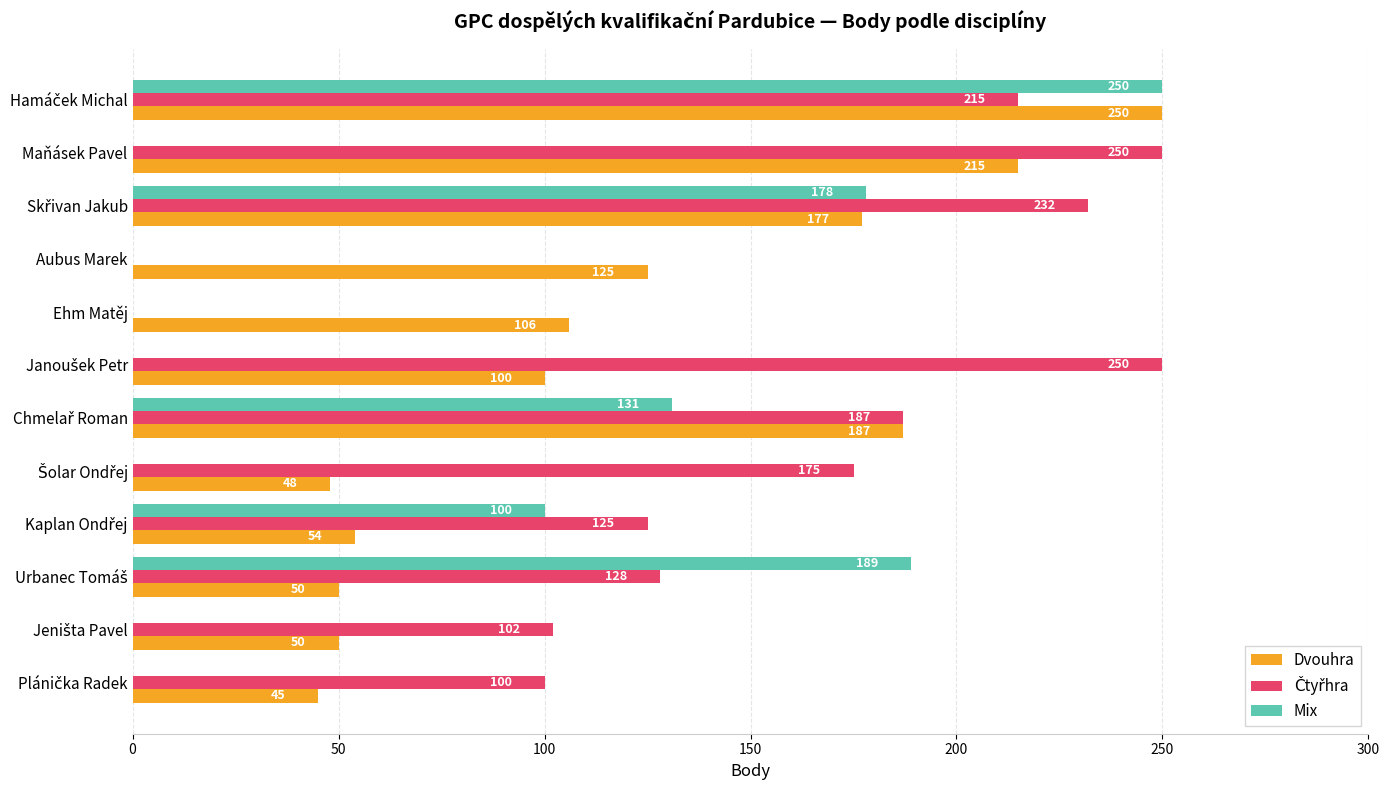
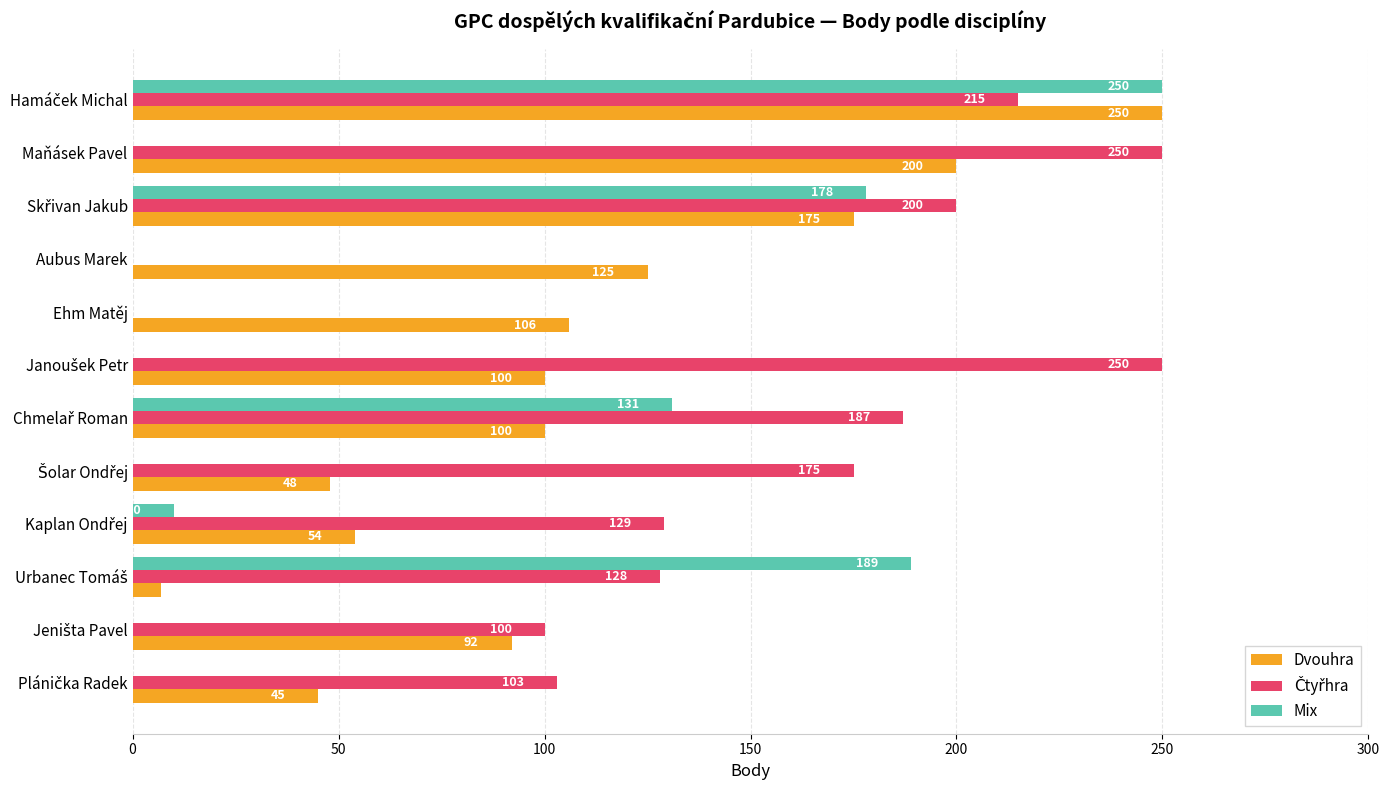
  {
    "Dvouhra": {
      "Hamáček Michal": 250,
-     "Maňásek Pavel": 215,
-     "Skřivan Jakub": 177,
+     "Maňásek Pavel": 200,
+     "Skřivan Jakub": 175,
      "Aubus Marek": 125,
      "Ehm Matěj": 106,
      "Janoušek Petr": 100,
-     "Chmelař Roman": 187,
+     "Chmelař Roman": 100,
      "Šolar Ondřej": 48,
      "Kaplan Ondřej": 54,
-     "Urbanec Tomáš": 50,
-     "Jeništa Pavel": 50,
+     "Urbanec Tomáš": 7,
+     "Jeništa Pavel": 92,
      "Plánička Radek": 45
    },
    "Čtyřhra": {
      "Hamáček Michal": 215,
      "Maňásek Pavel": 250,
-     "Skřivan Jakub": 232,
+     "Skřivan Jakub": 200,
      "Janoušek Petr": 250,
      "Chmelař Roman": 187,
      "Šolar Ondřej": 175,
-     "Kaplan Ondřej": 125,
+     "Kaplan Ondřej": 129,
      "Urbanec Tomáš": 128,
-     "Jeništa Pavel": 102,
-     "Plánička Radek": 100
+     "Jeništa Pavel": 100,
+     "Plánička Radek": 103
    },
    "Mix": {
      "Maňásek Pavel": 0,
      "Aubus Marek": 0,
      "Ehm Matěj": 0,
      "Janoušek Petr": 0,
      "Šolar Ondřej": 0,
-     "Kaplan Ondřej": 100,
+     "Kaplan Ondřej": 10,
      "Jeništa Pavel": 0,
      "Plánička Radek": 0
    }
  }
